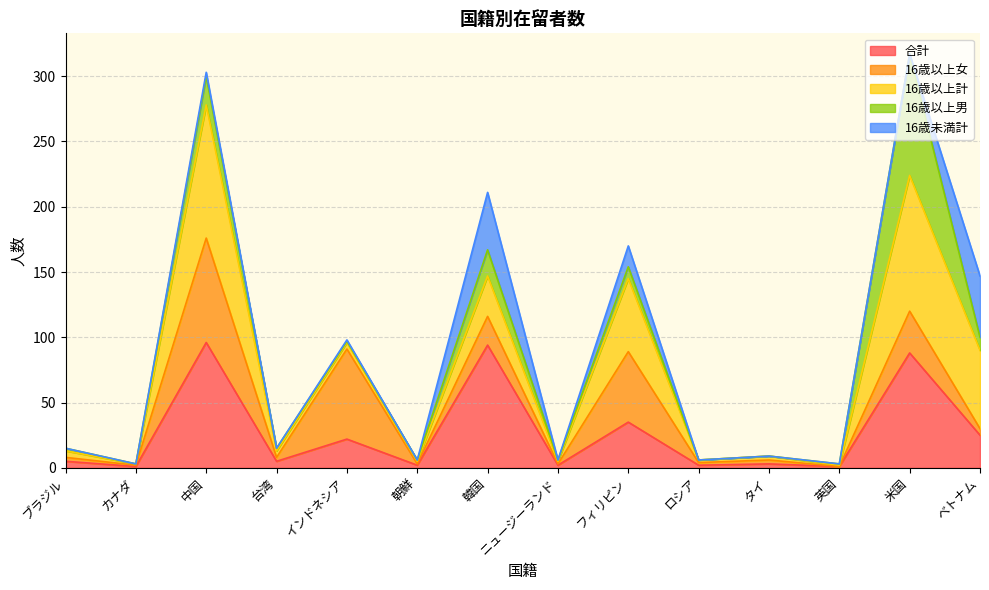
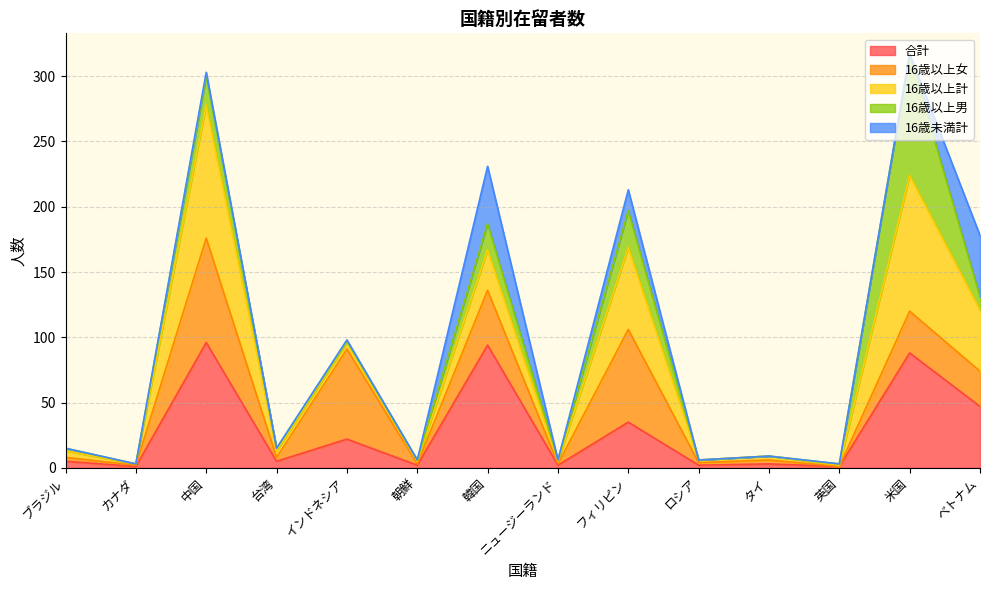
  {
    "合計": {
      "ブラジル": 5,
      "中国": 96,
      "台湾": 5,
      "インドネシア": 22,
      "韓国": 94,
      "フィリピン": 35,
      "ロシア": 2,
      "タイ": 3,
      "米国": 88,
-     "ベトナム": 25
+     "ベトナム": 47
    },
    "16歳以上女": {
      "ブラジル": 3,
      "中国": 80,
      "台湾": 3,
      "インドネシア": 69,
-     "韓国": 22,
-     "フィリピン": 54,
+     "韓国": 42,
+     "フィリピン": 71,
      "ロシア": 2,
      "タイ": 3,
      "米国": 32,
-     "ベトナム": 5
+     "ベトナム": 27
    },
    "16歳以上計": {
      "ブラジル": 5,
      "中国": 102,
      "台湾": 5,
      "韓国": 31,
-     "フィリピン": 56,
+     "フィリピン": 63,
      "米国": 104,
-     "ベトナム": 60
+     "ベトナム": 47
    },
    "16歳以上男": {
      "中国": 22,
      "韓国": 20,
-     "フィリピン": 9,
+     "フィリピン": 28,
      "ベトナム": 10
    },
    "16歳未満計": {
      "中国": 3,
      "韓国": 44,
      "フィリピン": 16,
      "ベトナム": 47
    }
  }
